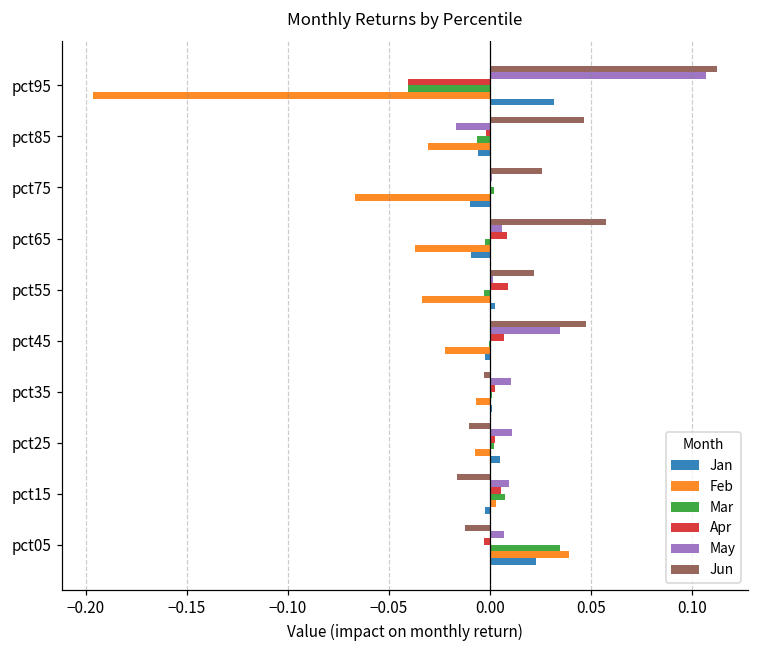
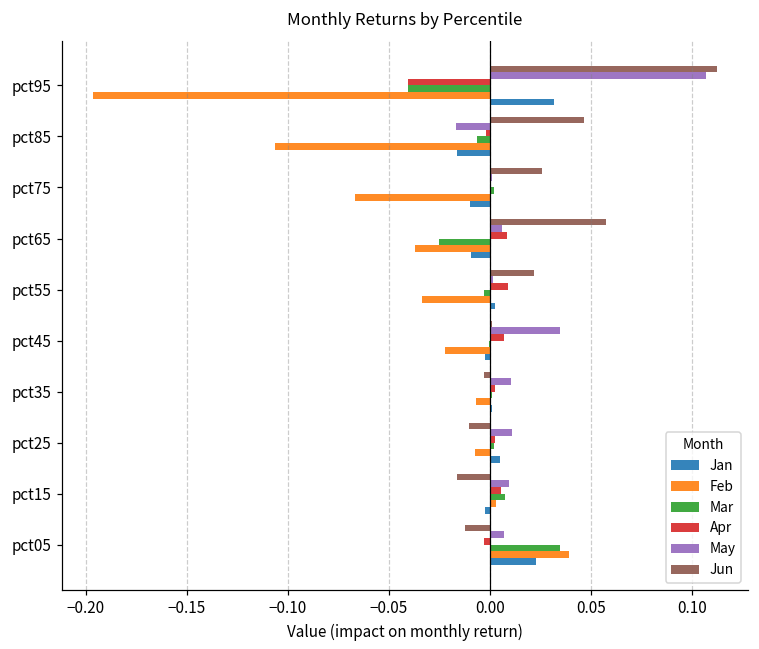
  {
    "Jan": {
      "pct95": 0.032,
-     "pct85": -0.006,
+     "pct85": -0.016,
      "pct75": -0.010,
      "pct65": -0.009,
      "pct55": 0.002,
      "pct45": -0.003,
      "pct25": 0.005,
      "pct15": -0.002,
      "pct05": 0.023
    },
    "Feb": {
      "pct95": -0.197,
-     "pct85": -0.031,
+     "pct85": -0.107,
      "pct75": -0.067,
      "pct65": -0.037,
      "pct55": -0.034,
      "pct45": -0.022,
      "pct35": -0.007,
      "pct25": -0.007,
      "pct15": 0.003,
      "pct05": 0.039
    },
    "Mar": {
      "pct95": -0.041,
      "pct85": -0.006,
      "pct75": 0.002,
-     "pct65": -0.002,
+     "pct65": -0.025,
      "pct55": -0.003,
      "pct25": 0.002,
      "pct15": 0.007,
      "pct05": 0.035
    },
    "Apr": {
      "pct95": -0.041,
      "pct85": -0.002,
      "pct65": 0.008,
      "pct55": 0.009,
      "pct45": 0.007,
      "pct35": 0.003,
      "pct25": 0.002,
      "pct15": 0.005,
      "pct05": -0.003
    },
    "May": {
      "pct95": 0.107,
      "pct85": -0.017,
      "pct65": 0.006,
      "pct55": 0.002,
      "pct45": 0.035,
      "pct35": 0.010,
      "pct25": 0.011,
      "pct15": 0.009,
      "pct05": 0.007
    },
    "Jun": {
      "pct95": 0.112,
      "pct85": 0.047,
      "pct75": 0.026,
      "pct65": 0.057,
      "pct55": 0.022,
-     "pct45": 0.047,
+     "pct45": 0.001,
      "pct35": -0.003,
      "pct25": -0.010,
      "pct15": -0.016,
      "pct05": -0.013
    }
  }
